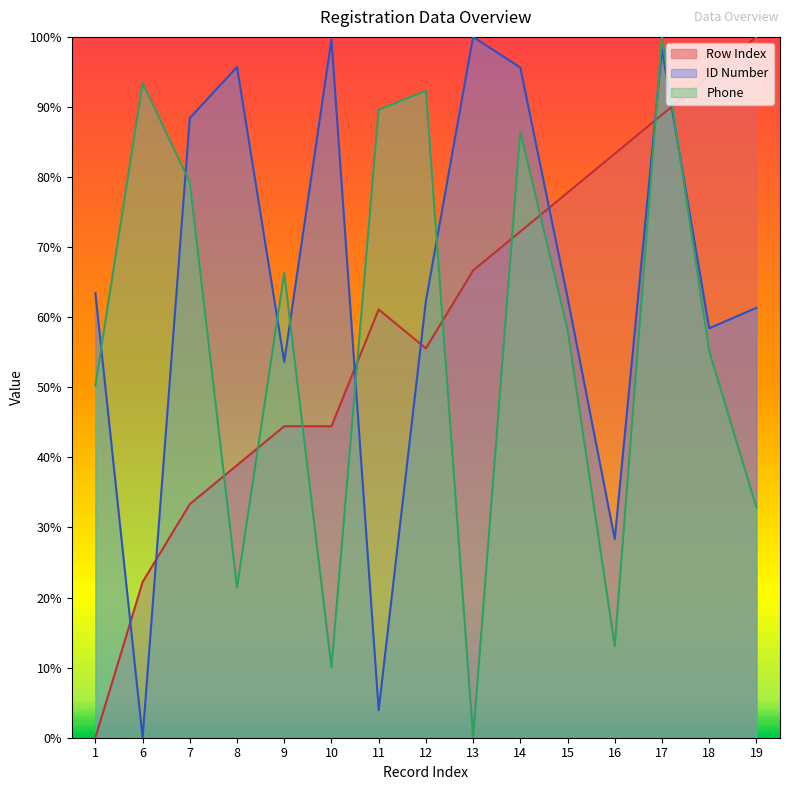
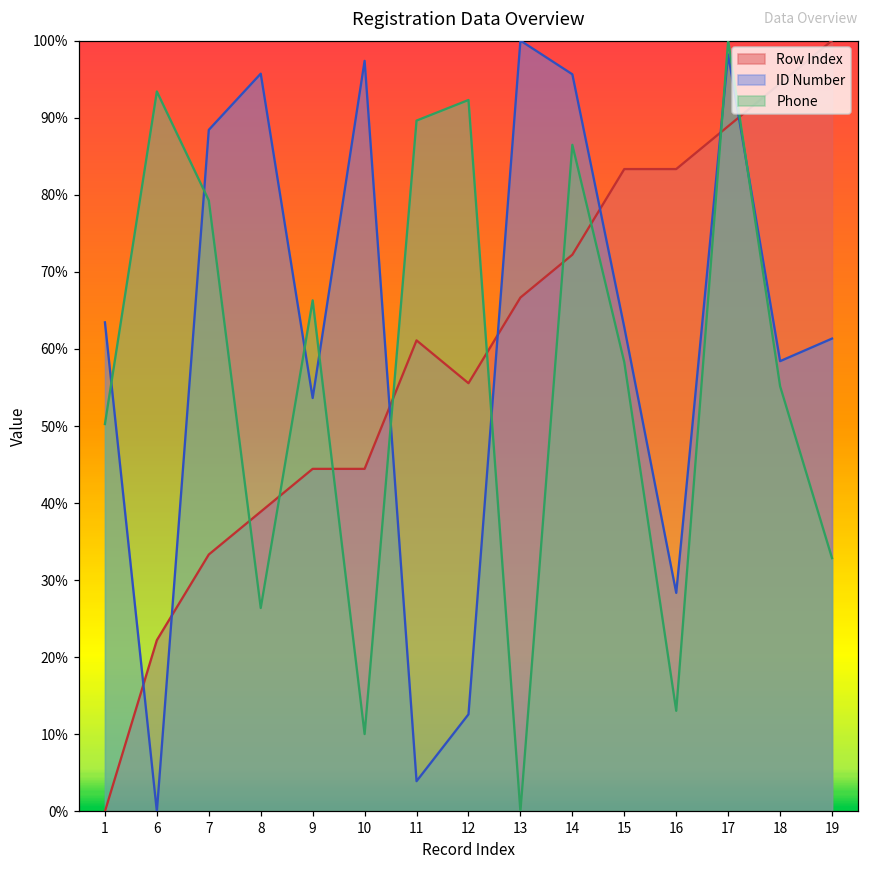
  {
    "Row Index": {
      "1": "0%",
      "6": "22%",
      "7": "33%",
      "8": "39%",
      "9": "44%",
      "10": "44%",
      "11": "61%",
      "12": "56%",
      "13": "67%",
      "14": "72%",
-     "15": "78%",
+     "15": "83%",
      "16": "83%",
      "17": "89%",
      "19": "100%"
    },
    "ID Number": {
      "1": "63%",
      "6": "0%",
      "7": "88%",
      "8": "96%",
      "9": "54%",
-     "10": "100%",
+     "10": "97%",
      "11": "4%",
-     "12": "62%",
+     "12": "13%",
      "13": "100%",
      "14": "96%",
      "15": "63%",
      "16": "28%",
      "17": "98%",
      "18": "58%",
      "19": "61%"
    },
    "Phone": {
      "1": "50%",
      "6": "93%",
      "7": "79%",
-     "8": "21%",
+     "8": "26%",
      "9": "66%",
      "10": "10%",
      "11": "90%",
      "12": "92%",
      "13": "0%",
      "14": "86%",
      "15": "58%",
      "16": "13%",
      "17": "100%",
      "18": "55%",
      "19": "33%"
    }
  }
